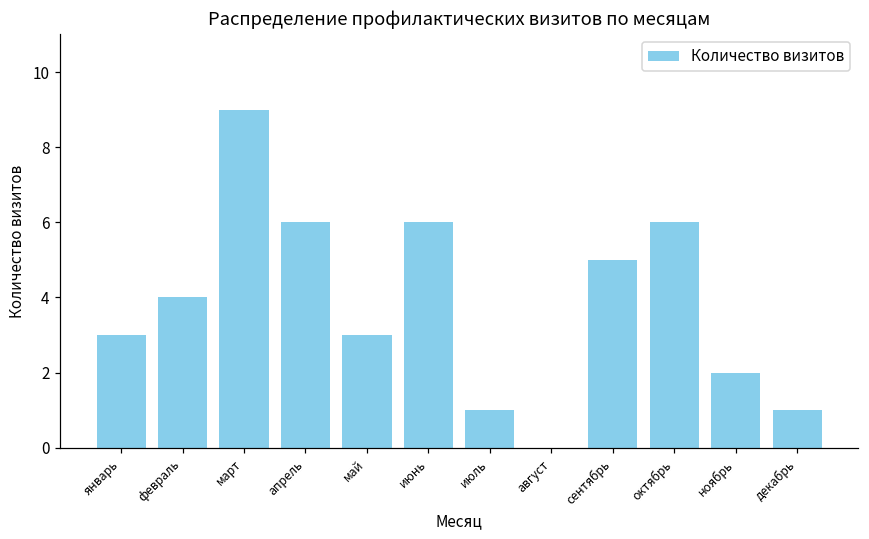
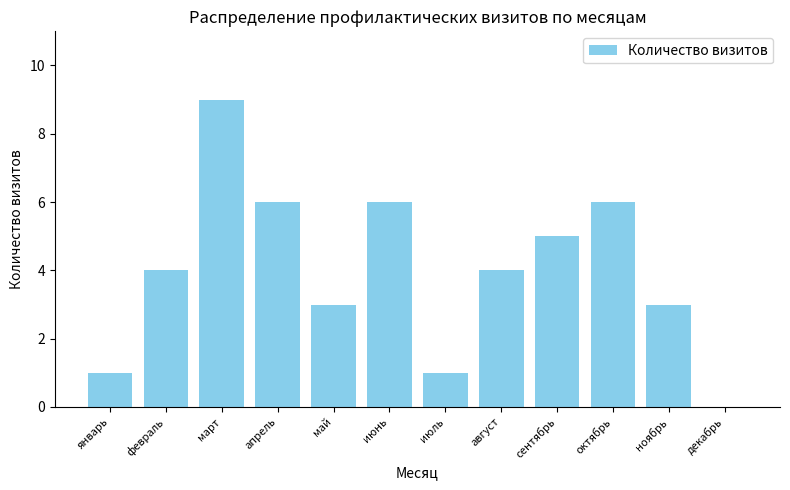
  {
-   "январь": 3,
+   "январь": 1,
    "февраль": 4,
    "март": 9,
    "апрель": 6,
    "май": 3,
    "июнь": 6,
    "июль": 1,
-   "август": 0,
+   "август": 4,
    "сентябрь": 5,
    "октябрь": 6,
-   "ноябрь": 2,
-   "декабрь": 1
+   "ноябрь": 3,
+   "декабрь": 0
  }
